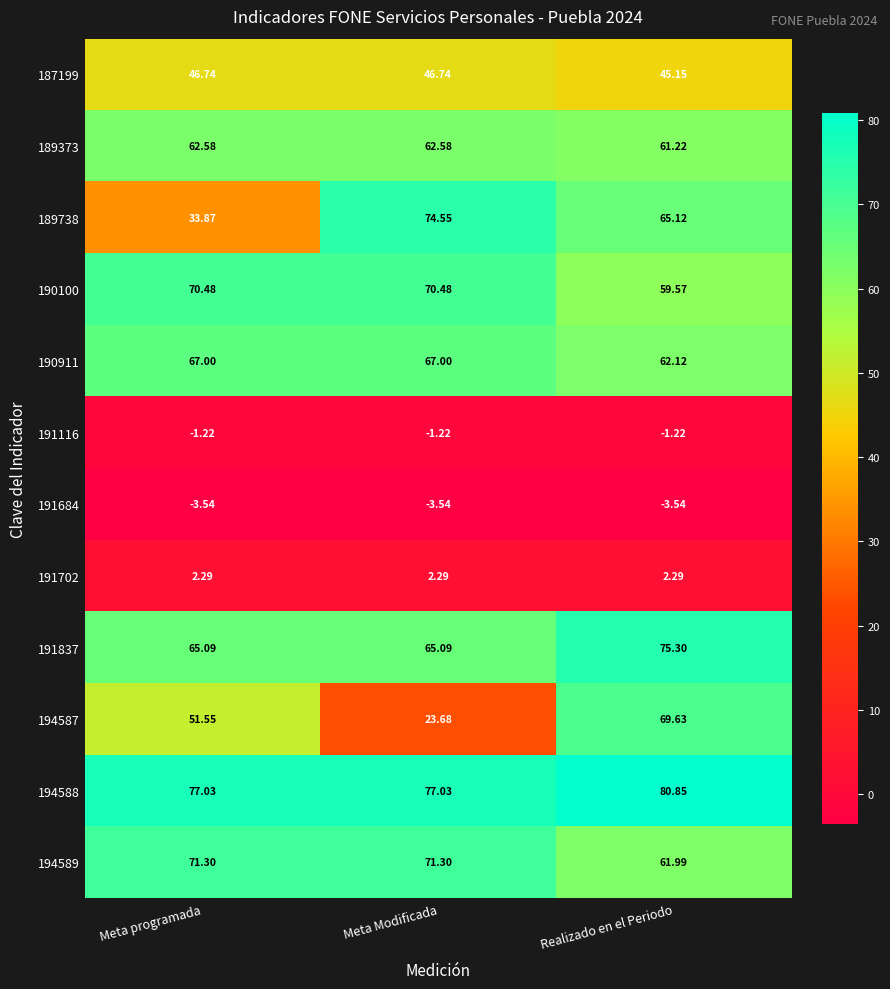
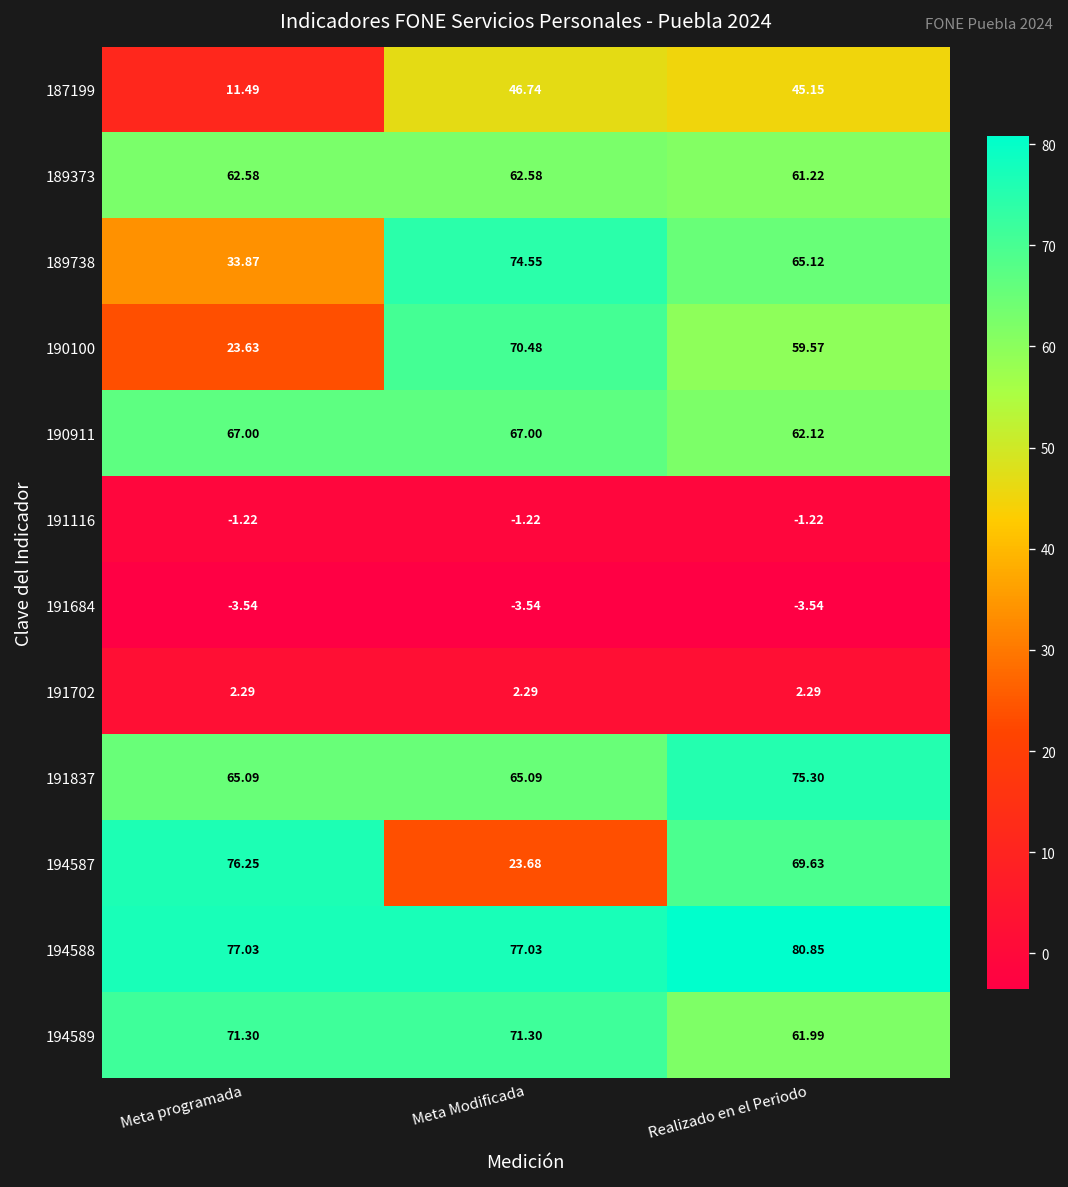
  {
    "187199": {
-     "Meta programada": 46.74,
+     "Meta programada": 11.49,
      "Meta Modificada": 46.74,
      "Realizado en el Periodo": 45.15
    },
    "189373": {
      "Meta programada": 62.58,
      "Meta Modificada": 62.58,
      "Realizado en el Periodo": 61.22
    },
    "189738": {
      "Meta programada": 33.87,
      "Meta Modificada": 74.55,
      "Realizado en el Periodo": 65.12
    },
    "190100": {
-     "Meta programada": 70.48,
+     "Meta programada": 23.63,
      "Meta Modificada": 70.48,
      "Realizado en el Periodo": 59.57
    },
    "190911": {
      "Meta programada": 67.00,
      "Meta Modificada": 67.00,
      "Realizado en el Periodo": 62.12
    },
    "191116": {
      "Meta programada": -1.22,
      "Meta Modificada": -1.22,
      "Realizado en el Periodo": -1.22
    },
    "191684": {
      "Meta programada": -3.54,
      "Meta Modificada": -3.54,
      "Realizado en el Periodo": -3.54
    },
    "191702": {
      "Meta programada": 2.29,
      "Meta Modificada": 2.29,
      "Realizado en el Periodo": 2.29
    },
    "191837": {
      "Meta programada": 65.09,
      "Meta Modificada": 65.09,
      "Realizado en el Periodo": 75.30
    },
    "194587": {
-     "Meta programada": 51.55,
+     "Meta programada": 76.25,
      "Meta Modificada": 23.68,
      "Realizado en el Periodo": 69.63
    },
    "194588": {
      "Meta programada": 77.03,
      "Meta Modificada": 77.03,
      "Realizado en el Periodo": 80.85
    },
    "194589": {
      "Meta programada": 71.30,
      "Meta Modificada": 71.30,
      "Realizado en el Periodo": 61.99
    }
  }
